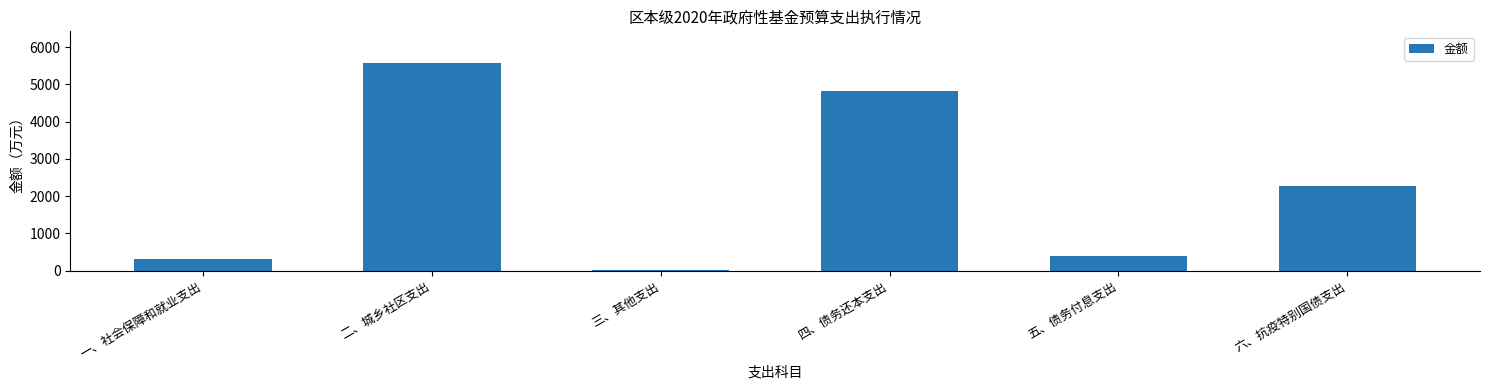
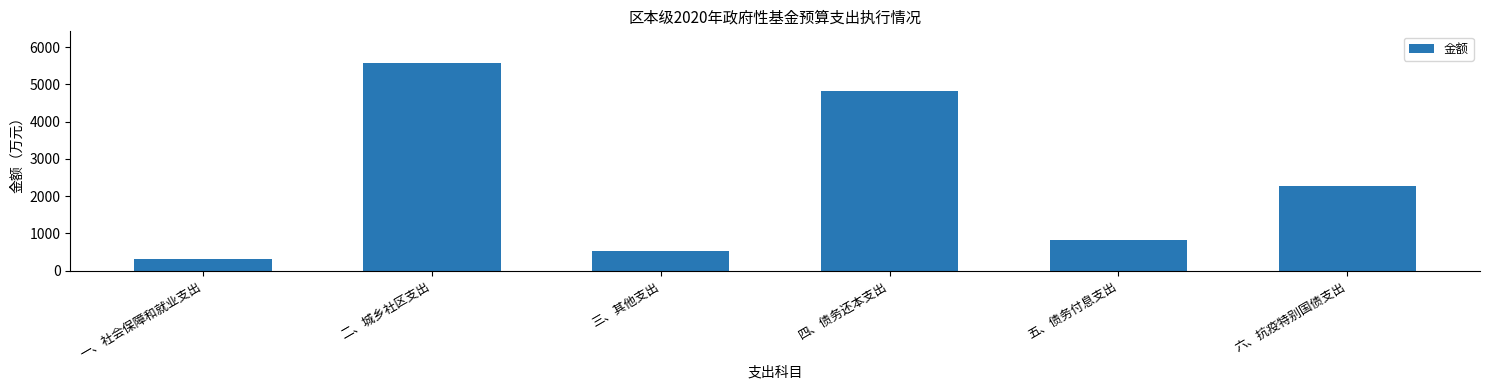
  {
    "一、社会保障和就业支出": 300,
    "二、城乡社区支出": 5600,
-   "三、其他支出": 0,
+   "三、其他支出": 500,
    "四、债务还本支出": 4800,
-   "五、债务付息支出": 400,
+   "五、债务付息支出": 800,
    "六、抗疫特别国债支出": 2300
  }
